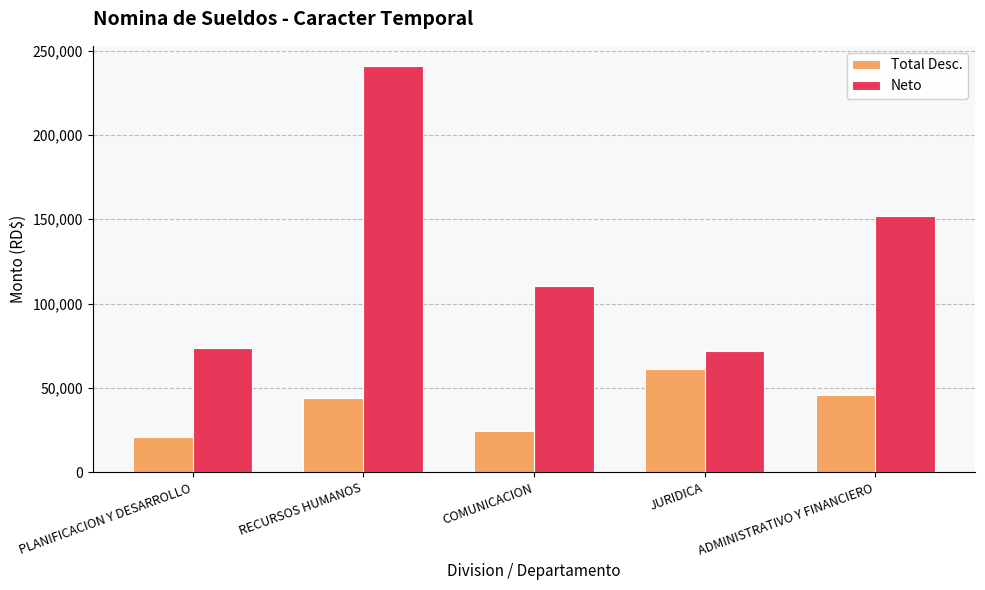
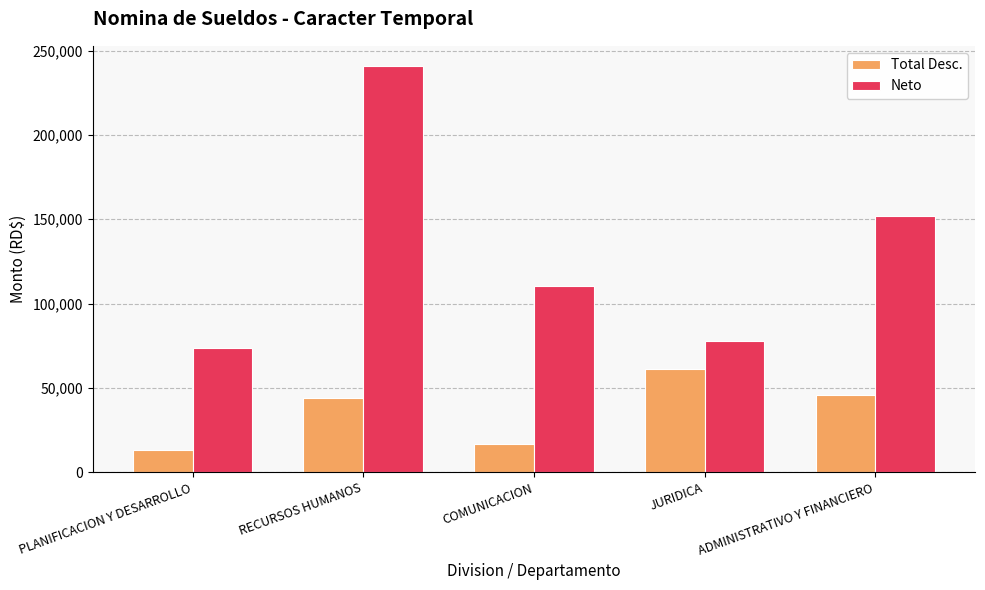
  {
    "Total Desc.": {
-     "PLANIFICACION Y DESARROLLO": "21,000",
+     "PLANIFICACION Y DESARROLLO": "13,000",
      "RECURSOS HUMANOS": "44,000",
-     "COMUNICACION": "24,000",
+     "COMUNICACION": "17,000",
      "JURIDICA": "61,000",
      "ADMINISTRATIVO Y FINANCIERO": "46,000"
    },
    "Neto": {
      "PLANIFICACION Y DESARROLLO": "74,000",
      "RECURSOS HUMANOS": "241,000",
      "COMUNICACION": "111,000",
-     "JURIDICA": "72,000",
+     "JURIDICA": "78,000",
      "ADMINISTRATIVO Y FINANCIERO": "152,000"
    }
  }
